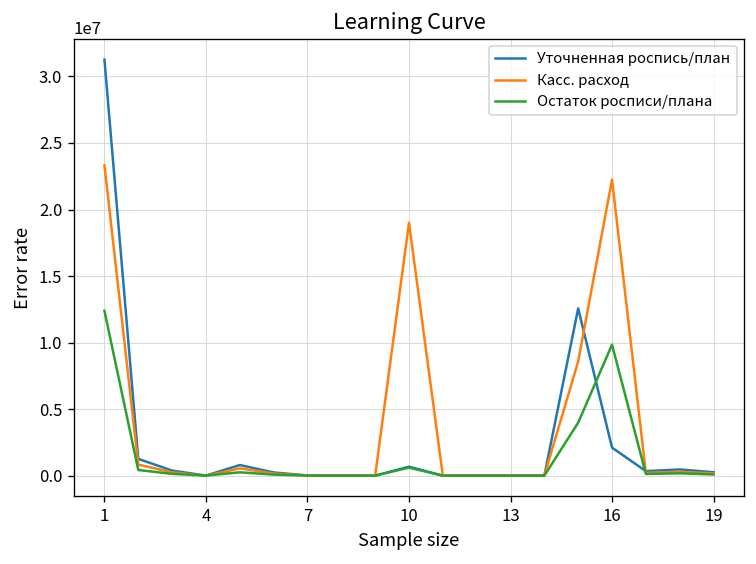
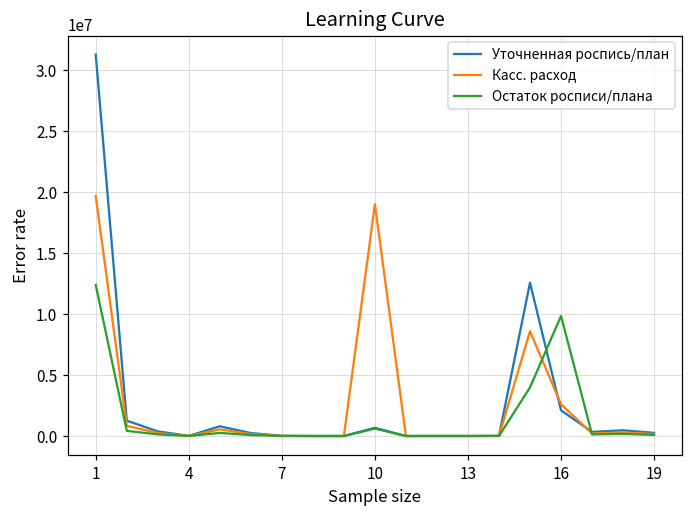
  {
    "Уточненная роспись/план": {
      "1": 31300000,
      "16": 2100000
    },
    "Касс. расход": {
-     "1": 23300000,
+     "1": 19700000,
      "10": 19000000,
-     "16": 22200000
+     "16": 2600000
    },
    "Остаток росписи/плана": {
      "1": 12400000,
      "16": 9800000
    }
  }
